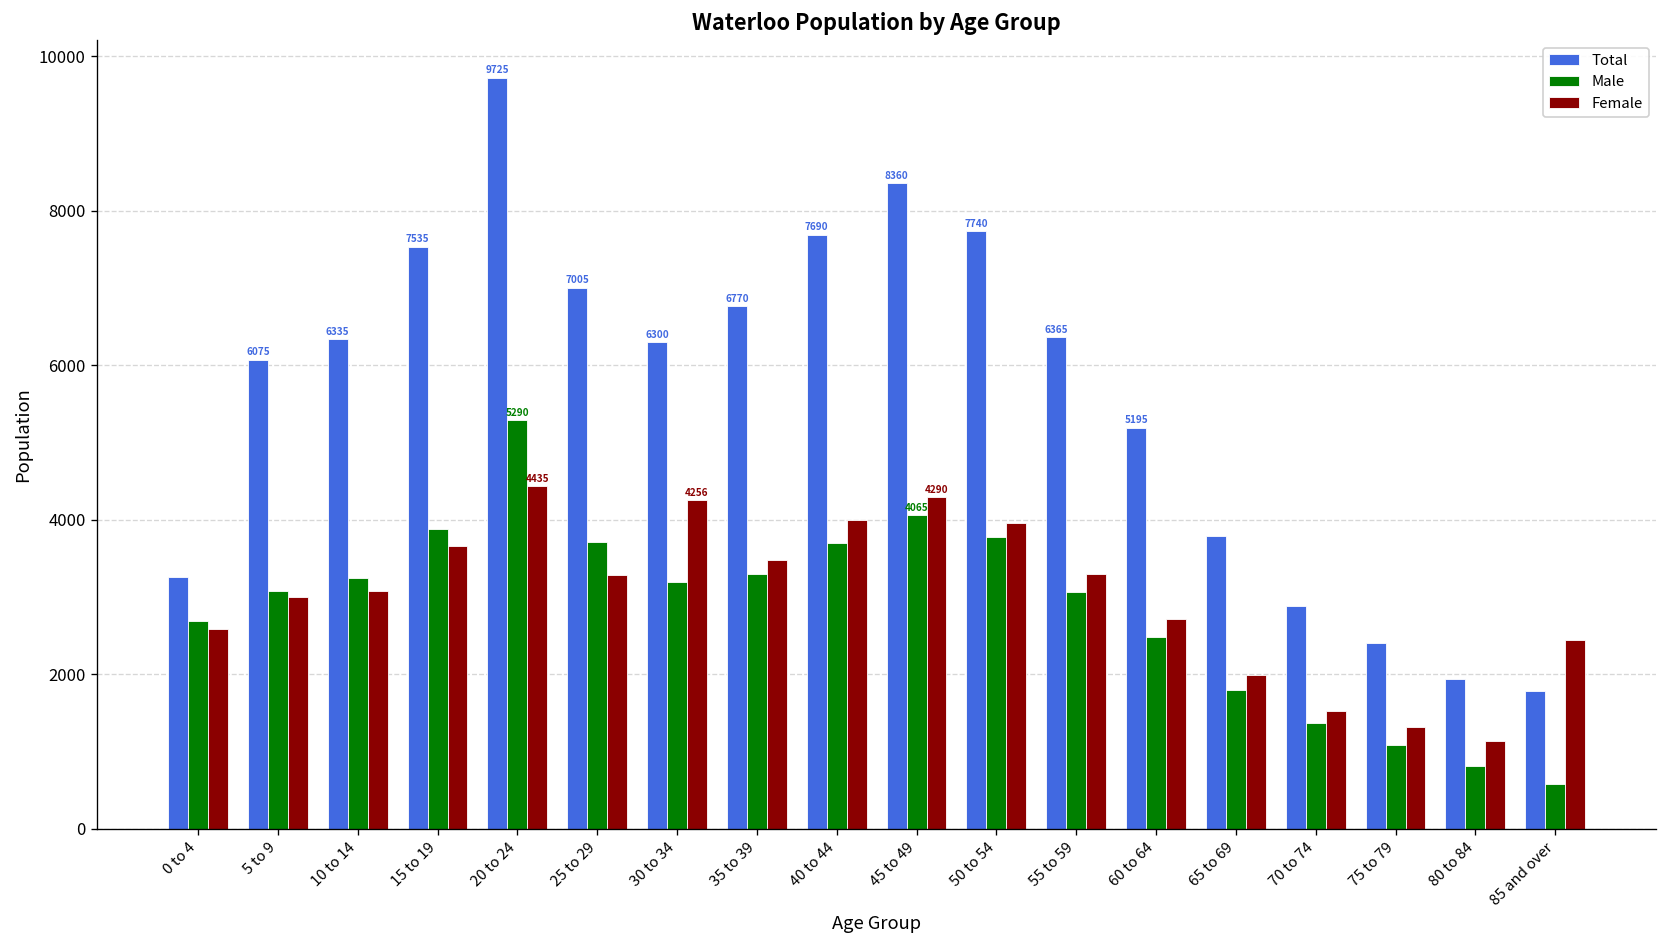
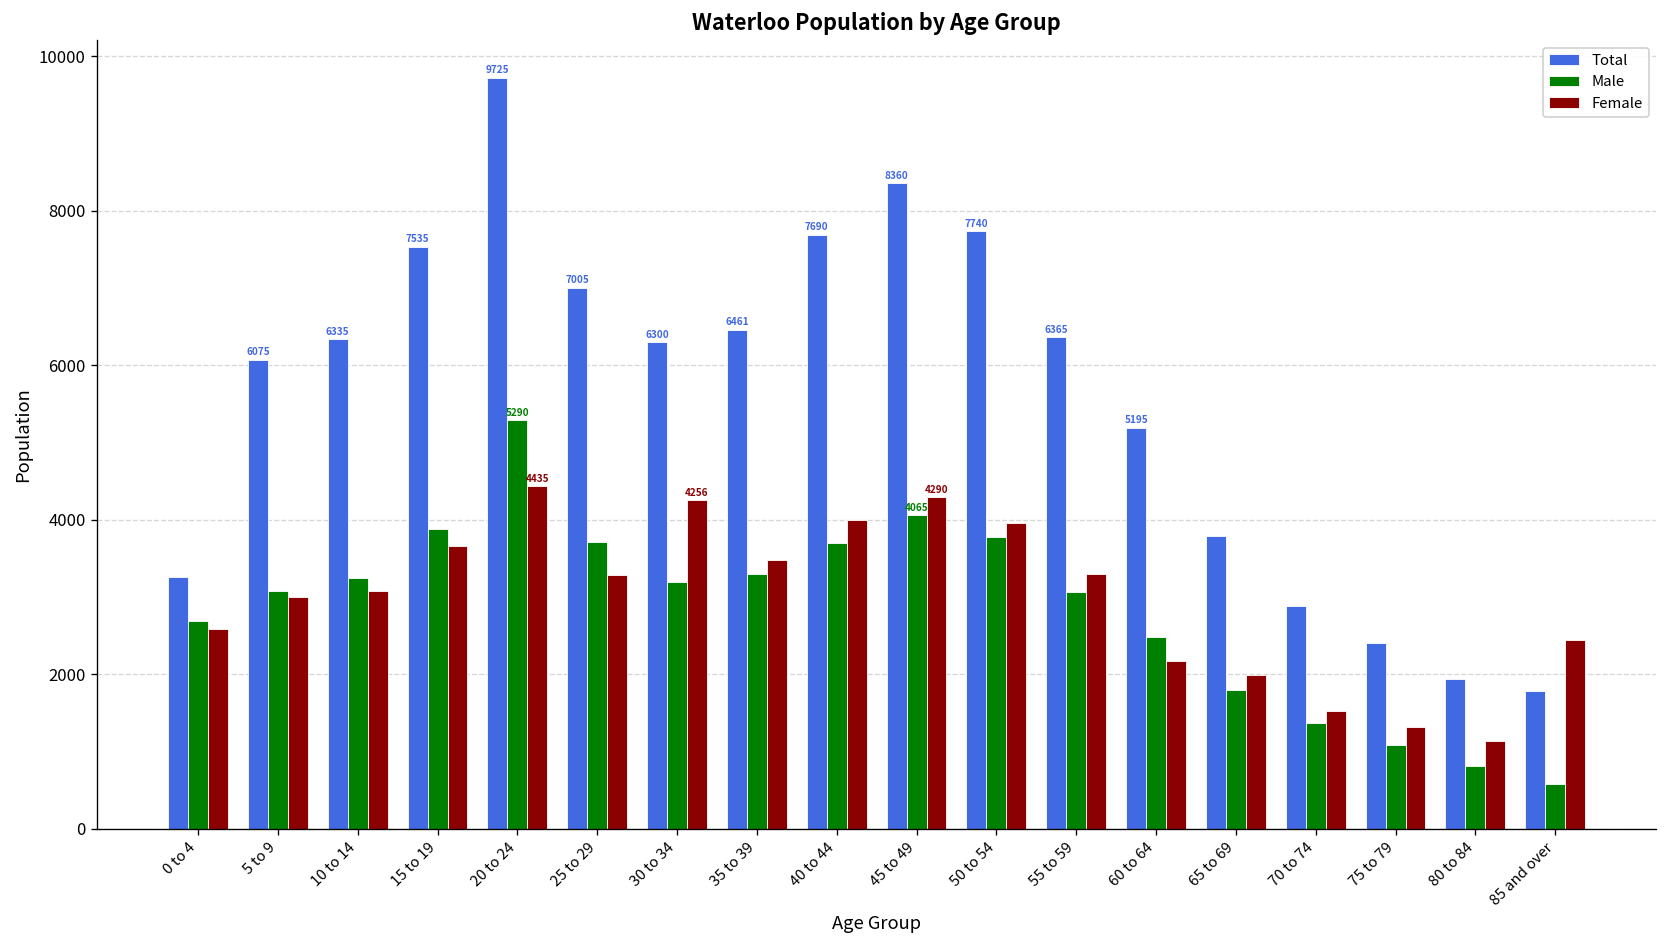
  {
    "Total": {
      "5 to 9": 6075,
      "10 to 14": 6335,
      "15 to 19": 7535,
      "20 to 24": 9725,
      "25 to 29": 7005,
      "30 to 34": 6300,
-     "35 to 39": 6770,
+     "35 to 39": 6461,
      "40 to 44": 7690,
      "45 to 49": 8360,
      "50 to 54": 7740,
      "55 to 59": 6365,
      "60 to 64": 5195
    },
    "Male": {
      "20 to 24": 5290,
      "45 to 49": 4065
    },
    "Female": {
      "0 to 4": 2600,
      "5 to 9": 3000,
      "10 to 14": 3100,
      "15 to 19": 3700,
      "25 to 29": 3300,
      "35 to 39": 3500,
      "40 to 44": 4000,
      "50 to 54": 4000,
      "55 to 59": 3300,
-     "60 to 64": 2700,
+     "60 to 64": 2200,
      "65 to 69": 2000,
      "70 to 74": 1500,
      "75 to 79": 1300,
      "80 to 84": 1100,
      "85 and over": 2400
    }
  }
